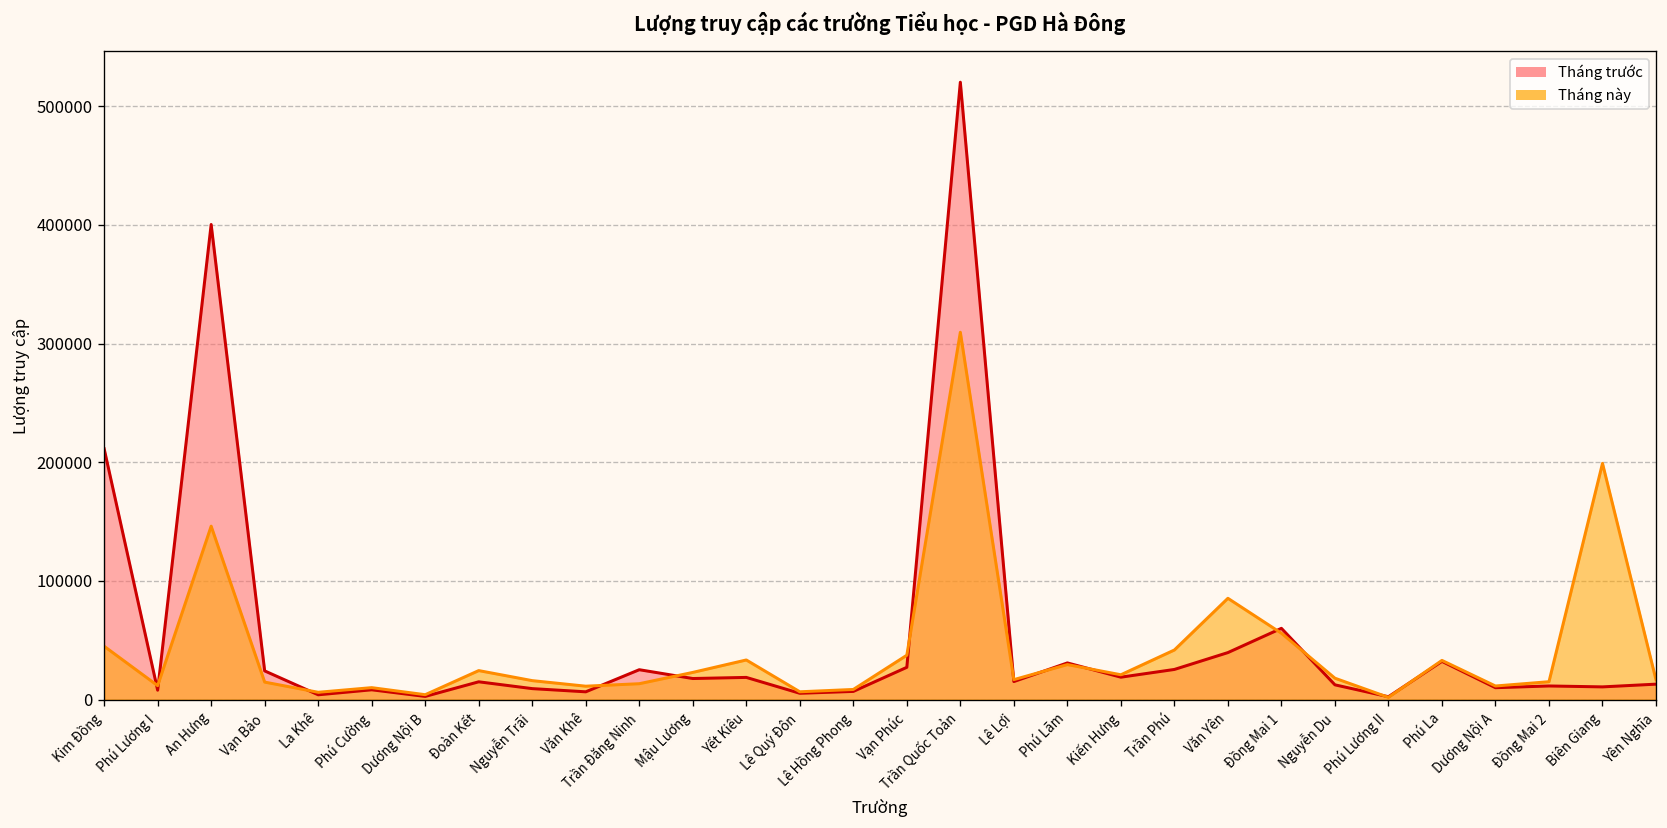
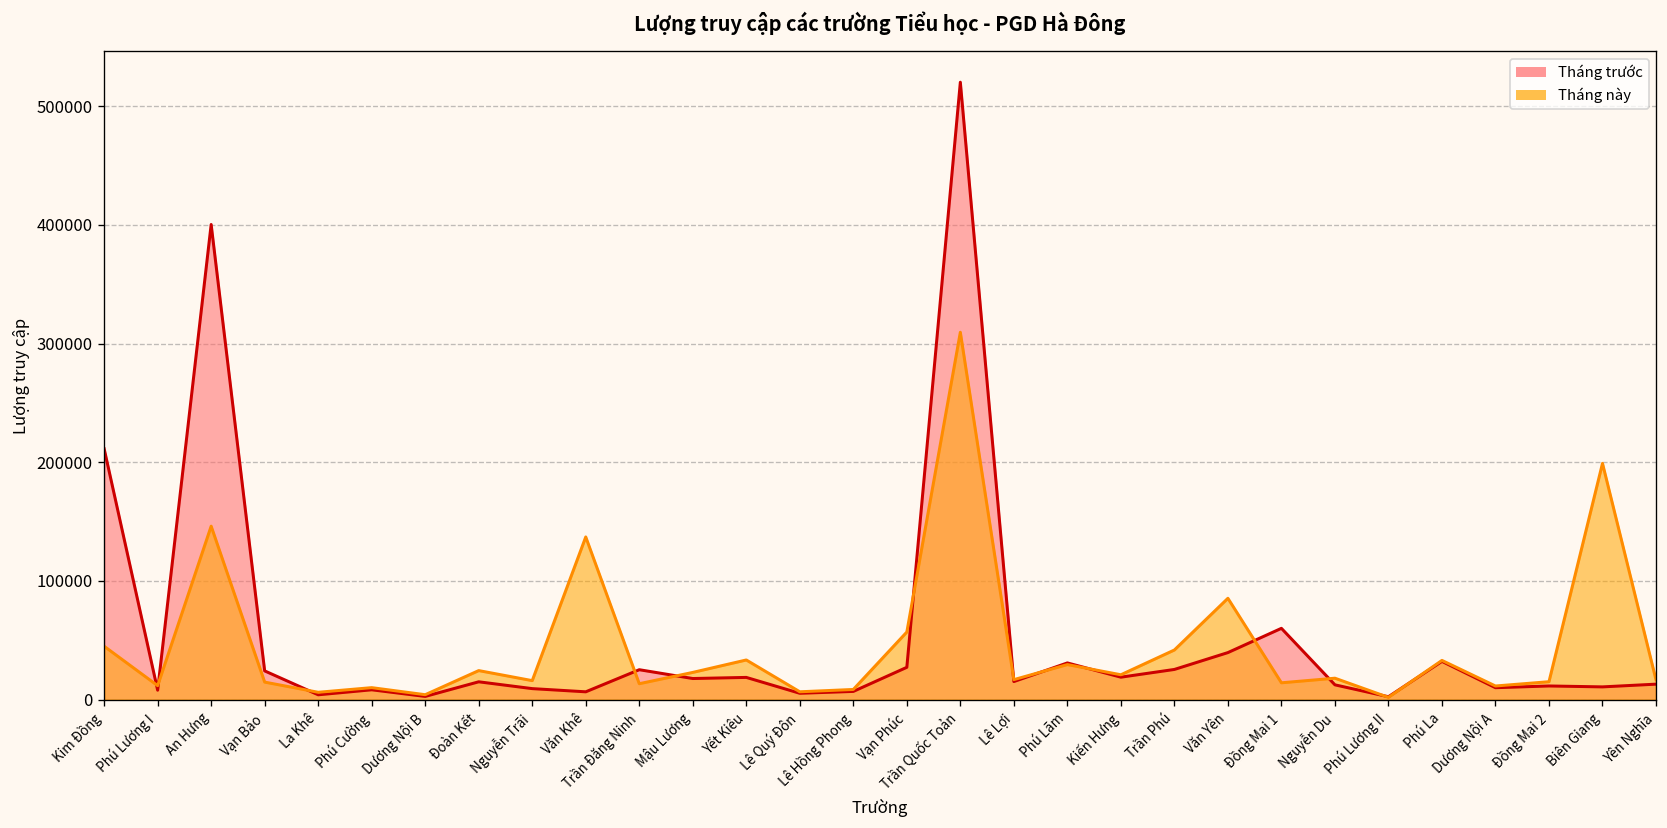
  {
    "Tháng trước": {
      "Kim Đồng": 210000,
      "Phú Lương I": 10000,
      "An Hưng": 400000,
      "Vạn Bảo": 20000,
      "Đoàn Kết": 20000,
      "Nguyễn Trãi": 10000,
      "Văn Khê": 10000,
      "Trần Đăng Ninh": 30000,
      "Mậu Lương": 20000,
      "Yết Kiêu": 20000,
      "Vạn Phúc": 30000,
      "Trần Quốc Toản": 520000,
      "Trần Phú": 30000,
      "Văn Yên": 40000,
      "Đồng Mai 1": 60000,
      "Nguyễn Du": 10000,
      "Đồng Mai 2": 10000,
      "Biên Giang": 10000,
      "Yên Nghĩa": 10000
    },
    "Tháng này": {
      "Kim Đồng": 50000,
      "Phú Lương I": 10000,
      "An Hưng": 150000,
      "Vạn Bảo": 10000,
      "Đoàn Kết": 20000,
      "Nguyễn Trãi": 20000,
-     "Văn Khê": 10000,
+     "Văn Khê": 140000,
      "Trần Đăng Ninh": 10000,
      "Mậu Lương": 20000,
      "Yết Kiêu": 30000,
-     "Vạn Phúc": 40000,
+     "Vạn Phúc": 60000,
      "Trần Quốc Toản": 310000,
      "Trần Phú": 40000,
      "Văn Yên": 90000,
-     "Đồng Mai 1": 60000,
+     "Đồng Mai 1": 10000,
      "Nguyễn Du": 20000,
      "Đồng Mai 2": 20000,
      "Biên Giang": 200000,
      "Yên Nghĩa": 20000
    }
  }
